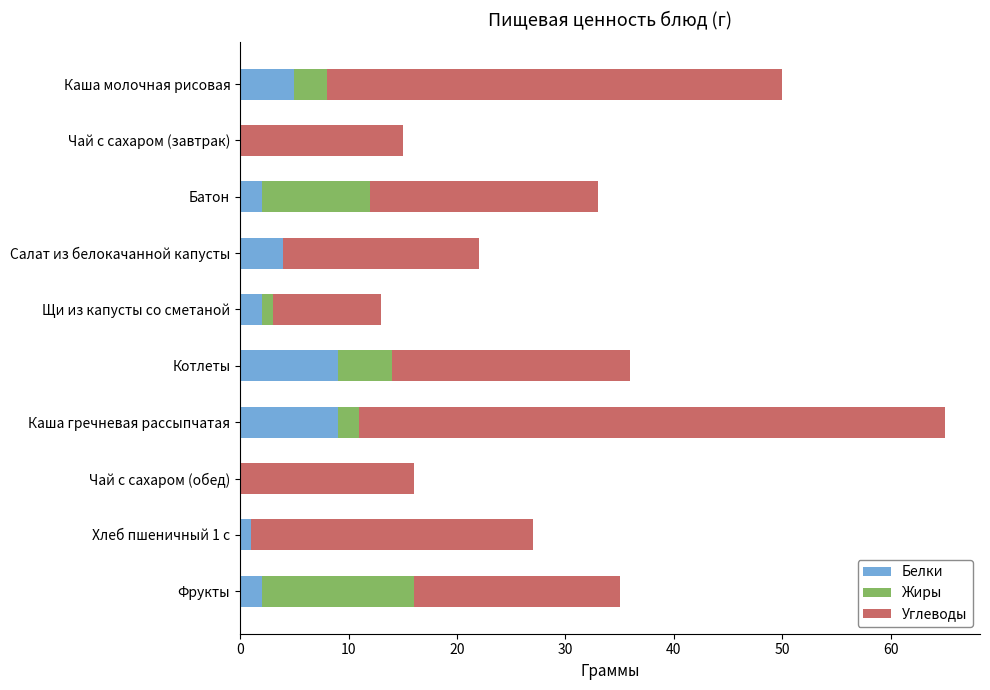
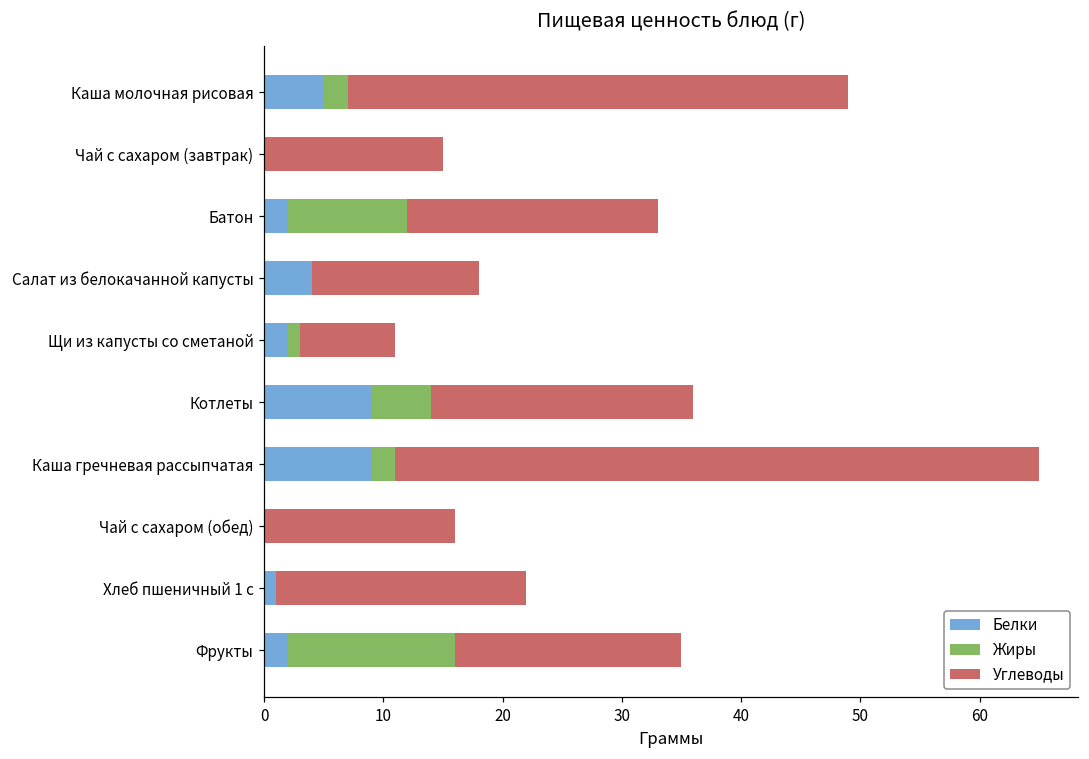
  {
    "Белки": {
      "Каша молочная рисовая": 5,
      "Чай с сахаром (завтрак)": 0,
      "Батон": 2,
      "Салат из белокачанной капусты": 4,
      "Щи из капусты со сметаной": 2,
      "Котлеты": 9,
      "Каша гречневая рассыпчатая": 9,
      "Чай с сахаром (обед)": 0,
      "Хлеб пшеничный 1 с": 1,
      "Фрукты": 2
    },
    "Жиры": {
-     "Каша молочная рисовая": 3,
+     "Каша молочная рисовая": 2,
      "Чай с сахаром (завтрак)": 0,
      "Батон": 10,
      "Салат из белокачанной капусты": 0,
      "Щи из капусты со сметаной": 1,
      "Котлеты": 5,
      "Каша гречневая рассыпчатая": 2,
      "Чай с сахаром (обед)": 0,
      "Хлеб пшеничный 1 с": 0,
      "Фрукты": 14
    },
    "Углеводы": {
      "Каша молочная рисовая": 42,
      "Чай с сахаром (завтрак)": 15,
      "Батон": 21,
-     "Салат из белокачанной капусты": 18,
-     "Щи из капусты со сметаной": 10,
+     "Салат из белокачанной капусты": 14,
+     "Щи из капусты со сметаной": 8,
      "Котлеты": 22,
      "Каша гречневая рассыпчатая": 54,
      "Чай с сахаром (обед)": 16,
-     "Хлеб пшеничный 1 с": 26,
+     "Хлеб пшеничный 1 с": 21,
      "Фрукты": 19
    }
  }
